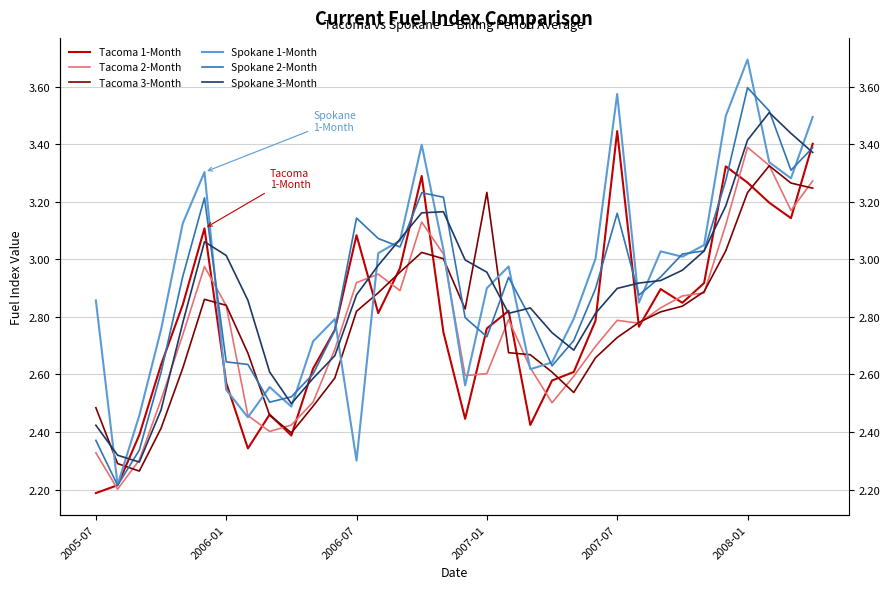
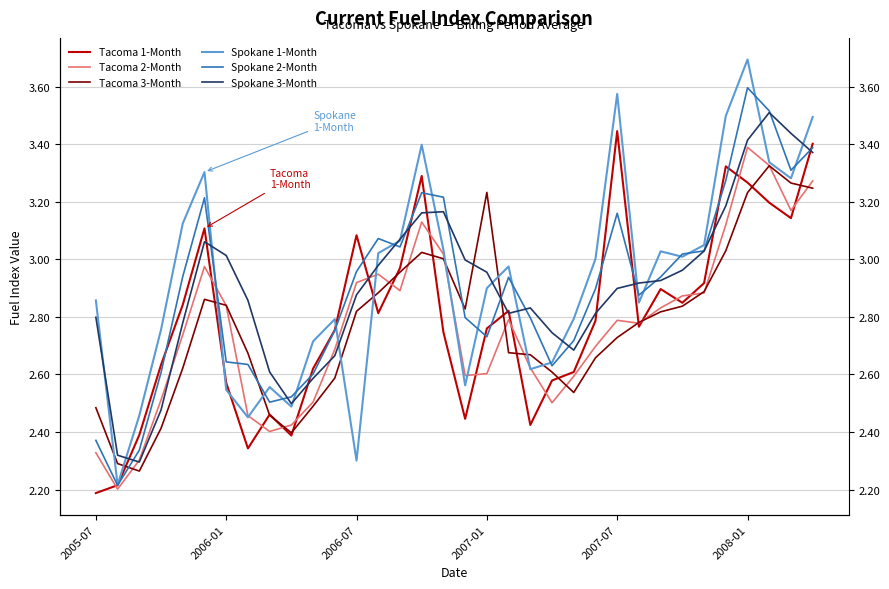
  {
    "Tacoma 1-Month": {
      "2005-07": 2.19,
      "2006-01": 2.57,
      "2006-07": 3.08,
      "2007-01": 2.76,
      "2007-07": 3.45,
      "2008-01": 3.27
    },
    "Tacoma 2-Month": {
      "2005-07": 2.33,
      "2006-07": 2.92,
      "2007-01": 2.60,
      "2007-07": 2.79,
      "2008-01": 3.39
    },
    "Tacoma 3-Month": {
      "2005-07": 2.48,
      "2006-07": 2.82,
      "2007-01": 3.23,
      "2007-07": 2.73,
      "2008-01": 3.23
    },
    "Spokane 1-Month": {
      "2005-07": 2.86,
      "2006-01": 2.55,
      "2006-07": 2.30,
      "2007-01": 2.90,
      "2007-07": 3.57,
      "2008-01": 3.69
    },
    "Spokane 2-Month": {
      "2005-07": 2.37,
      "2006-01": 2.64,
-     "2006-07": 3.14,
+     "2006-07": 2.96,
      "2007-01": 2.73,
      "2007-07": 3.16,
      "2008-01": 3.60
    },
    "Spokane 3-Month": {
-     "2005-07": 2.42,
+     "2005-07": 2.80,
      "2006-01": 3.01,
      "2006-07": 2.88,
      "2007-01": 2.96,
      "2007-07": 2.90,
      "2008-01": 3.41
    }
  }
